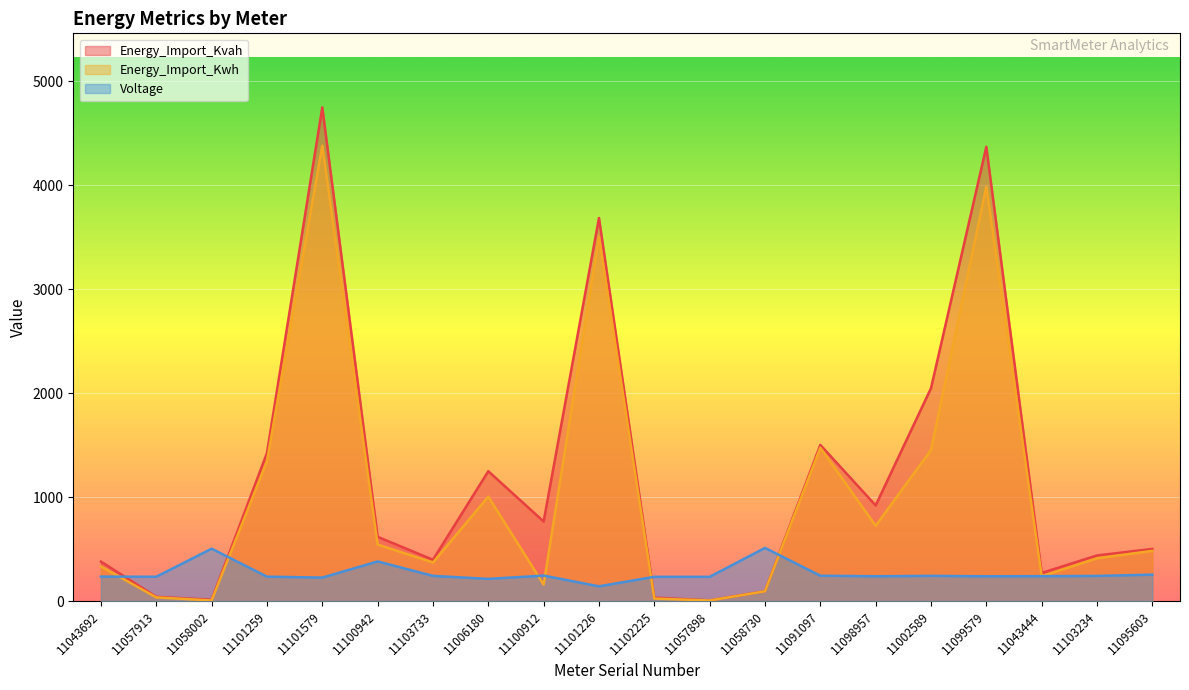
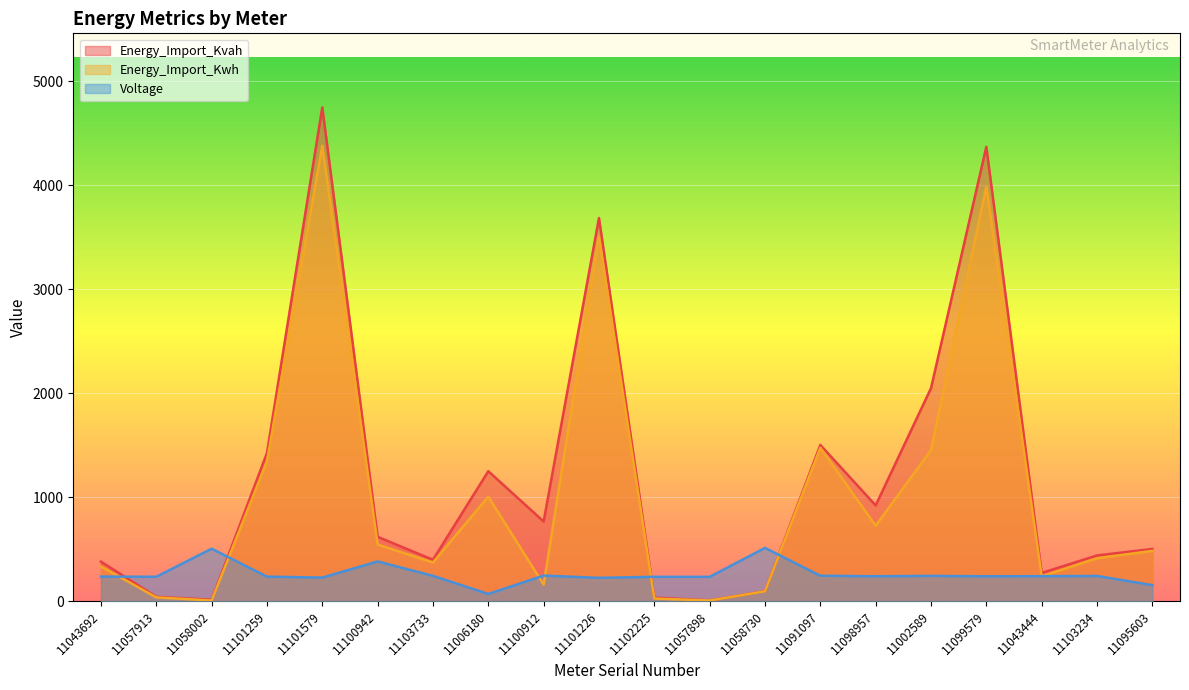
  {
    "Energy_Import_Kvah": {
      "11043692": 380,
      "11101259": 1420,
      "11101579": 4750,
      "11100942": 620,
      "11103733": 400,
      "11006180": 1250,
      "11100912": 770,
      "11101226": 3680,
      "11091097": 1500,
      "11098957": 920,
      "11002589": 2050,
      "11099579": 4370,
      "11043444": 270,
      "11103234": 440
    },
    "Energy_Import_Kwh": {
      "11043692": 330,
      "11101259": 1340,
      "11101579": 4380,
      "11100942": 540,
      "11103733": 370,
      "11006180": 1000,
      "11100912": 160,
      "11101226": 3500,
      "11091097": 1480,
      "11098957": 720,
      "11002589": 1450,
      "11099579": 3990,
      "11103234": 410
    },
    "Voltage": {
      "11043692": 240,
      "11057913": 230,
      "11058002": 500,
      "11101259": 230,
      "11101579": 230,
      "11100942": 380,
      "11103733": 240,
-     "11006180": 210,
+     "11006180": 70,
      "11100912": 240,
-     "11101226": 140,
+     "11101226": 220,
      "11102225": 230,
      "11057898": 230,
      "11058730": 510,
      "11091097": 240,
      "11098957": 240,
      "11002589": 240,
      "11099579": 240,
      "11103234": 240,
-     "11095603": 250
+     "11095603": 150
    }
  }
